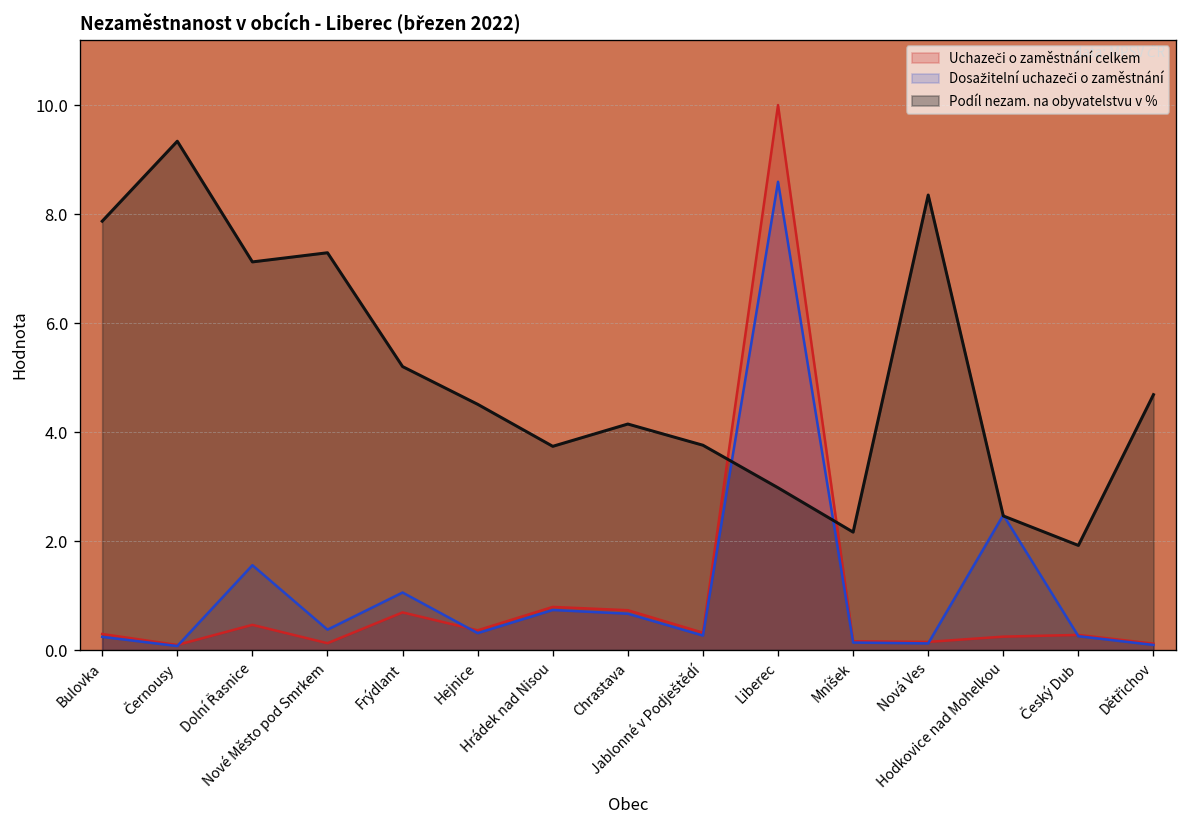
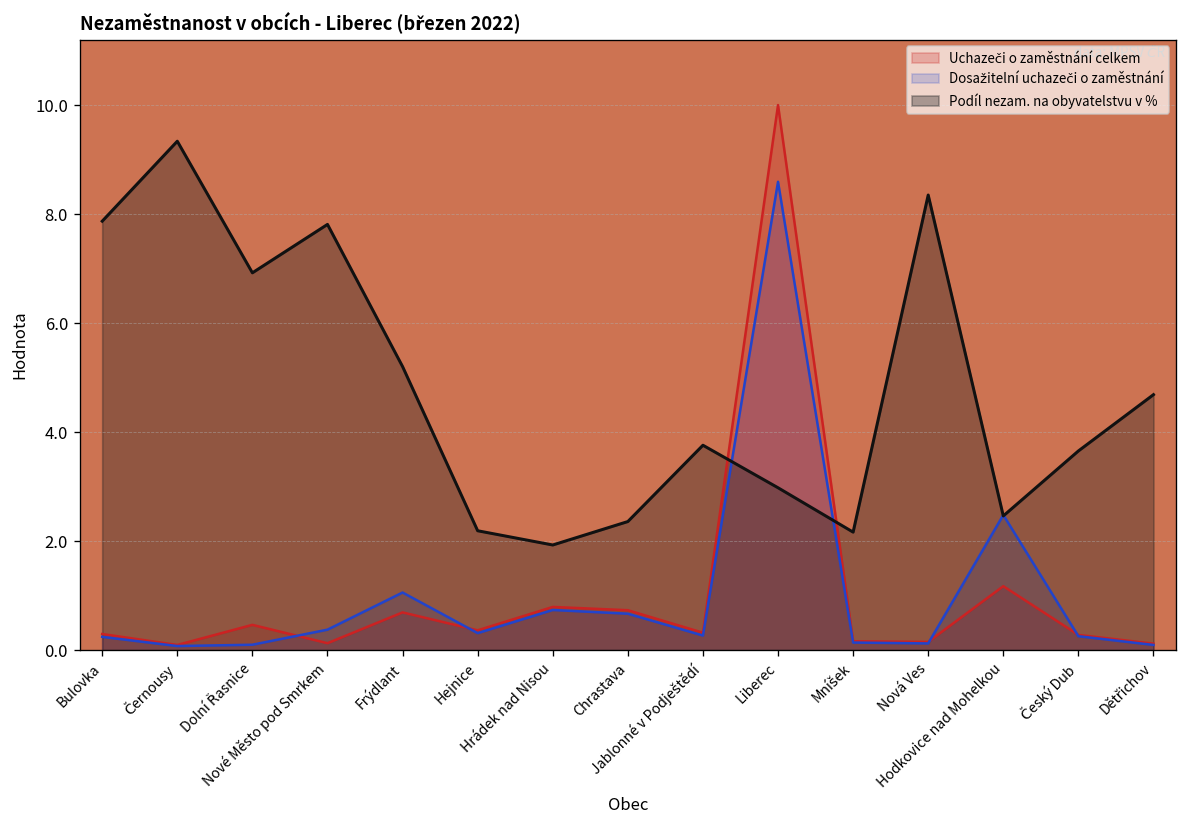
  {
    "Uchazeči o zaměstnání celkem": {
      "Dolní Řasnice": 0.5,
      "Nové Město pod Smrkem": 0.1,
      "Frýdlant": 0.7,
      "Chrastava": 0.7,
      "Liberec": 10.0,
-     "Hodkovice nad Mohelkou": 0.2
+     "Hodkovice nad Mohelkou": 1.2
    },
    "Dosažitelní uchazeči o zaměstnání": {
-     "Dolní Řasnice": 1.6,
+     "Dolní Řasnice": 0.1,
      "Nové Město pod Smrkem": 0.4,
      "Frýdlant": 1.1,
      "Chrastava": 0.7,
      "Liberec": 8.6
    },
    "Podíl nezam. na obyvatelstvu v %": {
      "Bulovka": 7.9,
      "Černousy": 9.3,
-     "Dolní Řasnice": 7.1,
-     "Nové Město pod Smrkem": 7.3,
+     "Dolní Řasnice": 6.9,
+     "Nové Město pod Smrkem": 7.8,
      "Frýdlant": 5.2,
-     "Hejnice": 4.5,
-     "Hrádek nad Nisou": 3.7,
-     "Chrastava": 4.1,
+     "Hejnice": 2.2,
+     "Hrádek nad Nisou": 1.9,
+     "Chrastava": 2.4,
      "Jablonné v Podještědí": 3.8,
      "Liberec": 3.0,
      "Mníšek": 2.2,
      "Nová Ves": 8.4,
-     "Český Dub": 1.9,
+     "Český Dub": 3.7,
      "Dětřichov": 4.7
    }
  }
